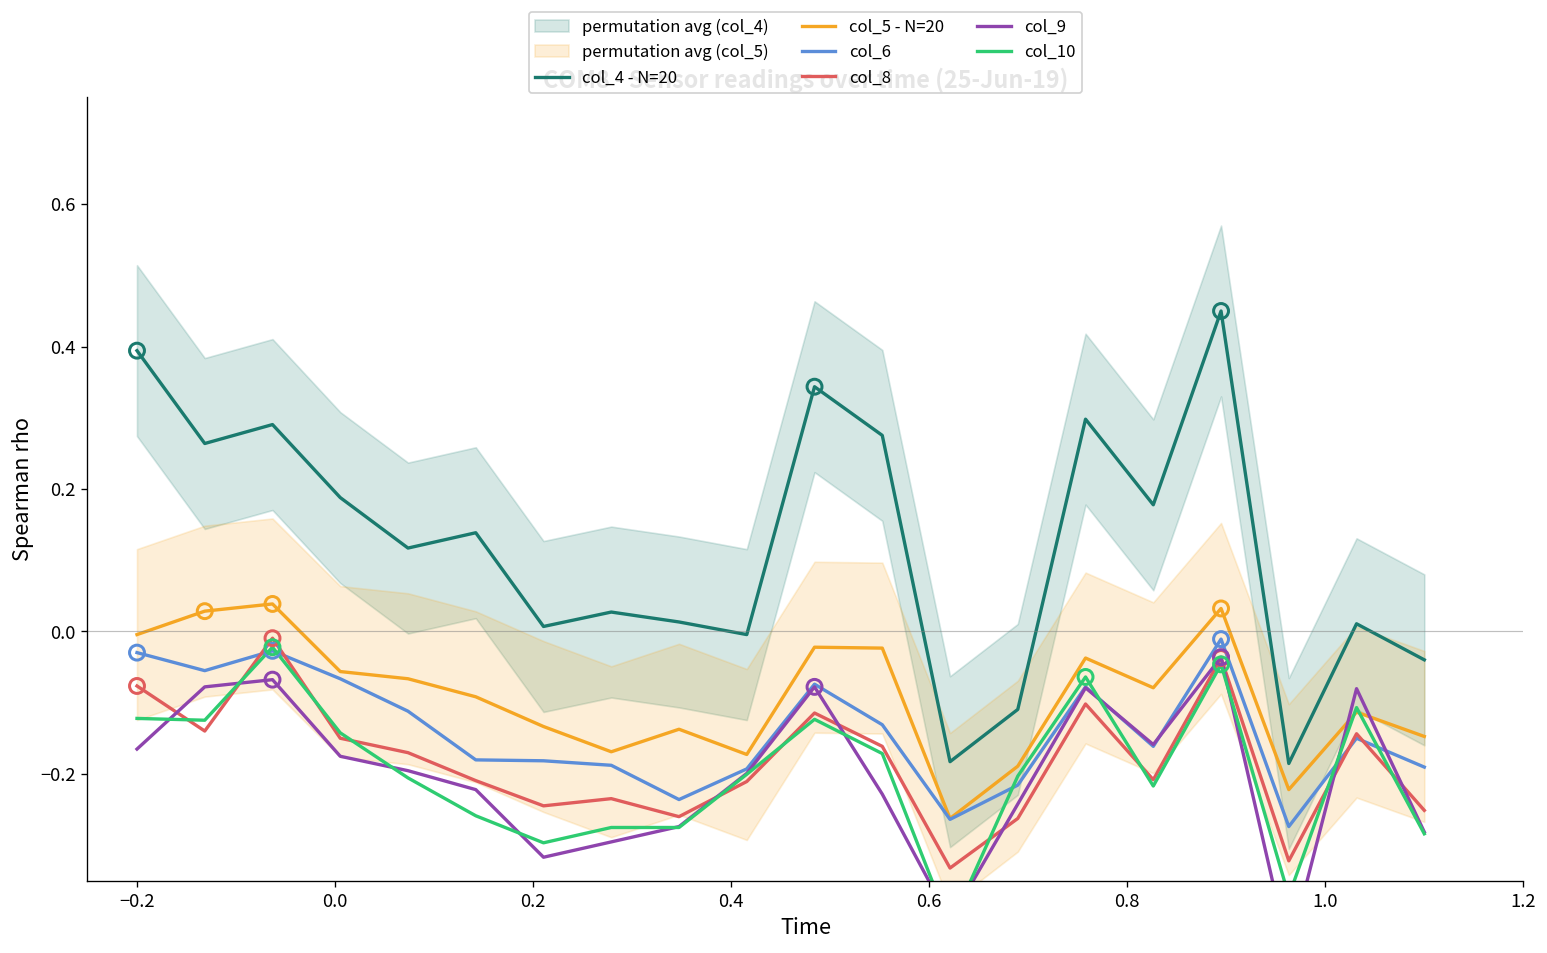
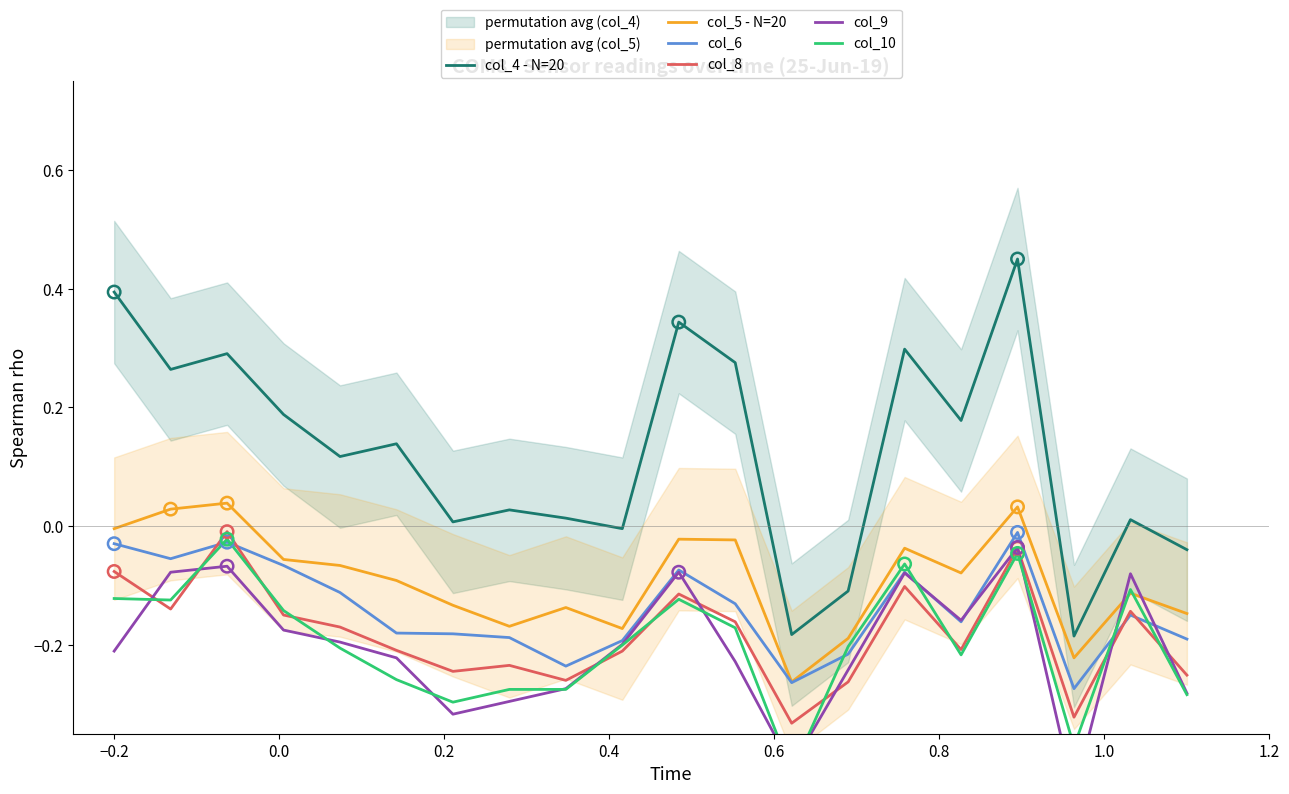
  {
    "col_9": {
-     "−0.2": -0.17
+     "−0.2": -0.21
    },
    "col_10": {
      "−0.2": -0.12
    }
  }
